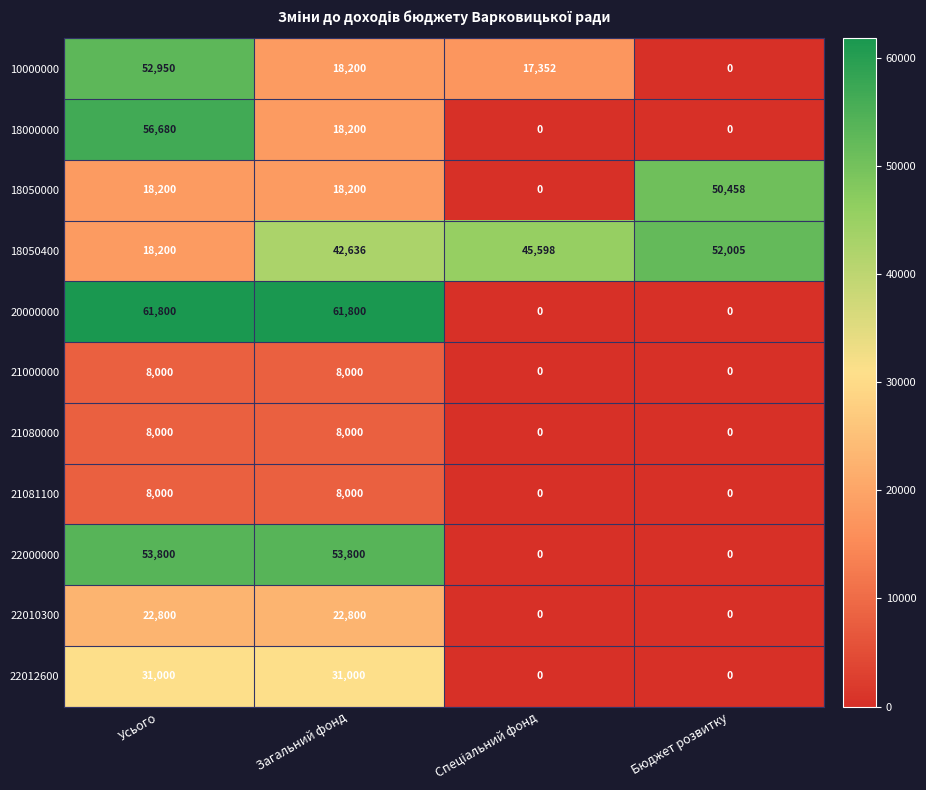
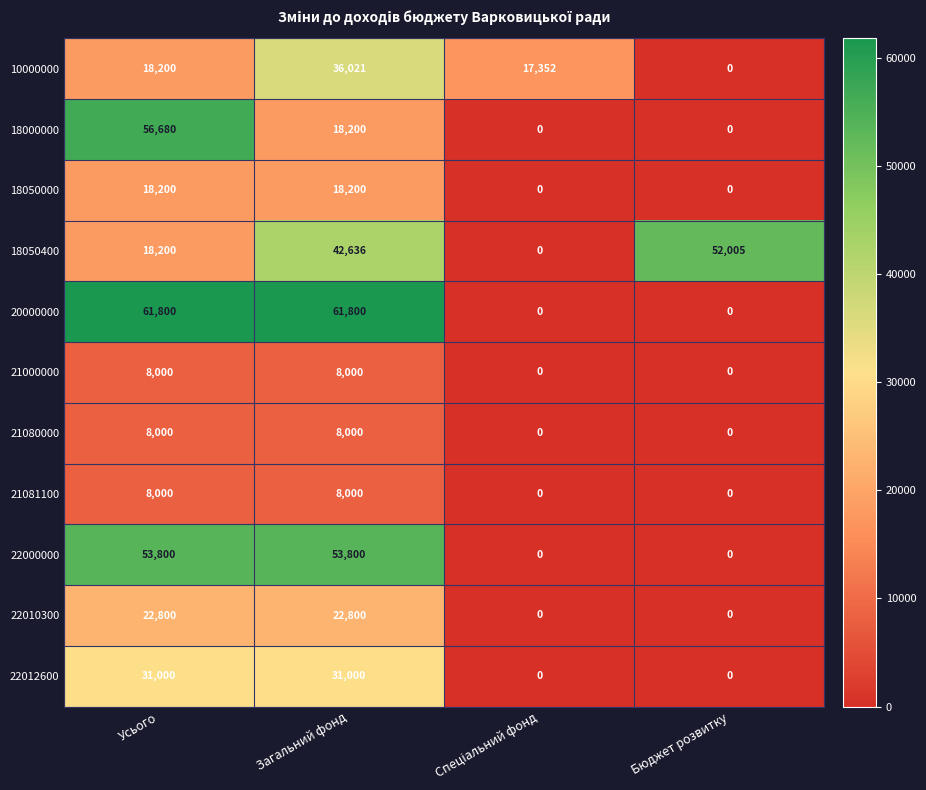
  {
    "10000000": {
-     "Усього": "52,950",
-     "Загальний фонд": "18,200",
+     "Усього": "18,200",
+     "Загальний фонд": "36,021",
      "Спеціальний фонд": "17,352",
      "Бюджет розвитку": "0"
    },
    "18000000": {
      "Усього": "56,680",
      "Загальний фонд": "18,200",
      "Спеціальний фонд": "0",
      "Бюджет розвитку": "0"
    },
    "18050000": {
      "Усього": "18,200",
      "Загальний фонд": "18,200",
      "Спеціальний фонд": "0",
-     "Бюджет розвитку": "50,458"
+     "Бюджет розвитку": "0"
    },
    "18050400": {
      "Усього": "18,200",
      "Загальний фонд": "42,636",
-     "Спеціальний фонд": "45,598",
+     "Спеціальний фонд": "0",
      "Бюджет розвитку": "52,005"
    },
    "20000000": {
      "Усього": "61,800",
      "Загальний фонд": "61,800",
      "Спеціальний фонд": "0",
      "Бюджет розвитку": "0"
    },
    "21000000": {
      "Усього": "8,000",
      "Загальний фонд": "8,000",
      "Спеціальний фонд": "0",
      "Бюджет розвитку": "0"
    },
    "21080000": {
      "Усього": "8,000",
      "Загальний фонд": "8,000",
      "Спеціальний фонд": "0",
      "Бюджет розвитку": "0"
    },
    "21081100": {
      "Усього": "8,000",
      "Загальний фонд": "8,000",
      "Спеціальний фонд": "0",
      "Бюджет розвитку": "0"
    },
    "22000000": {
      "Усього": "53,800",
      "Загальний фонд": "53,800",
      "Спеціальний фонд": "0",
      "Бюджет розвитку": "0"
    },
    "22010300": {
      "Усього": "22,800",
      "Загальний фонд": "22,800",
      "Спеціальний фонд": "0",
      "Бюджет розвитку": "0"
    },
    "22012600": {
      "Усього": "31,000",
      "Загальний фонд": "31,000",
      "Спеціальний фонд": "0",
      "Бюджет розвитку": "0"
    }
  }
